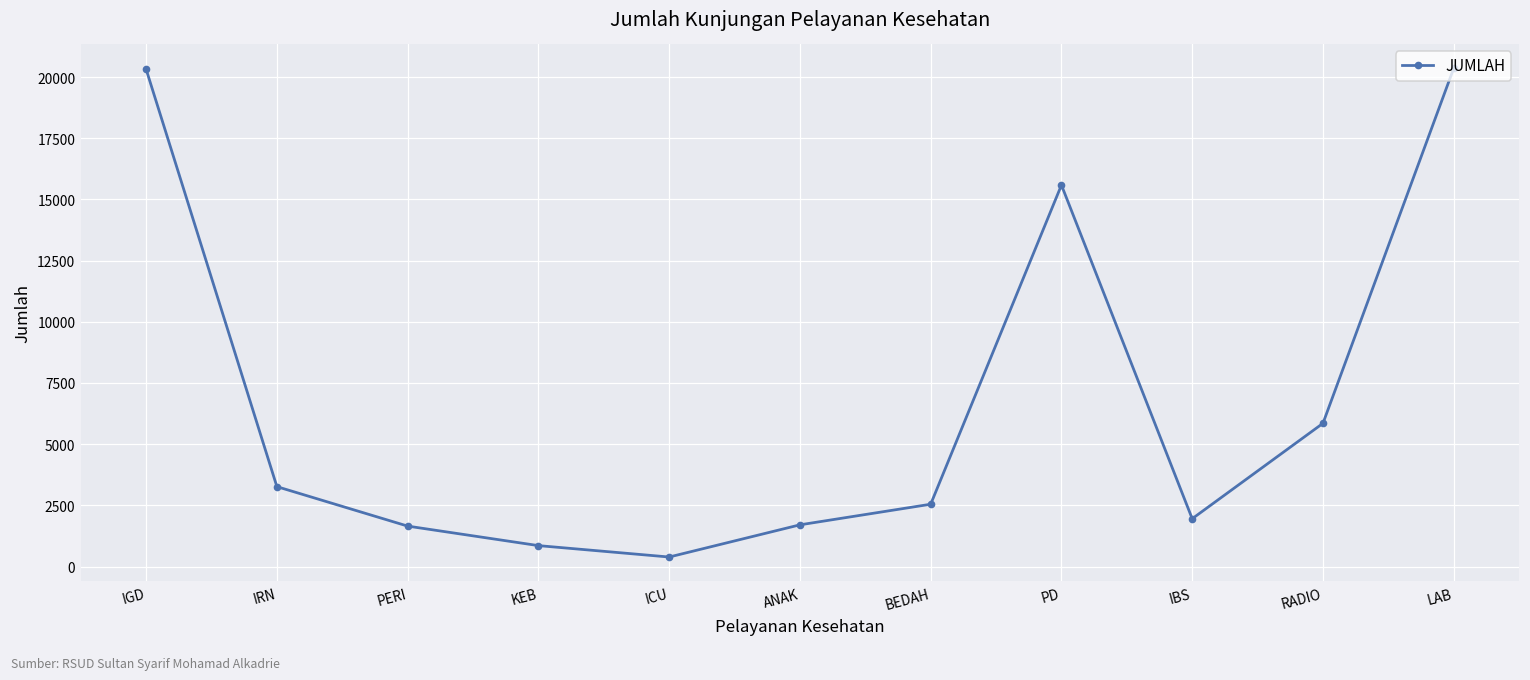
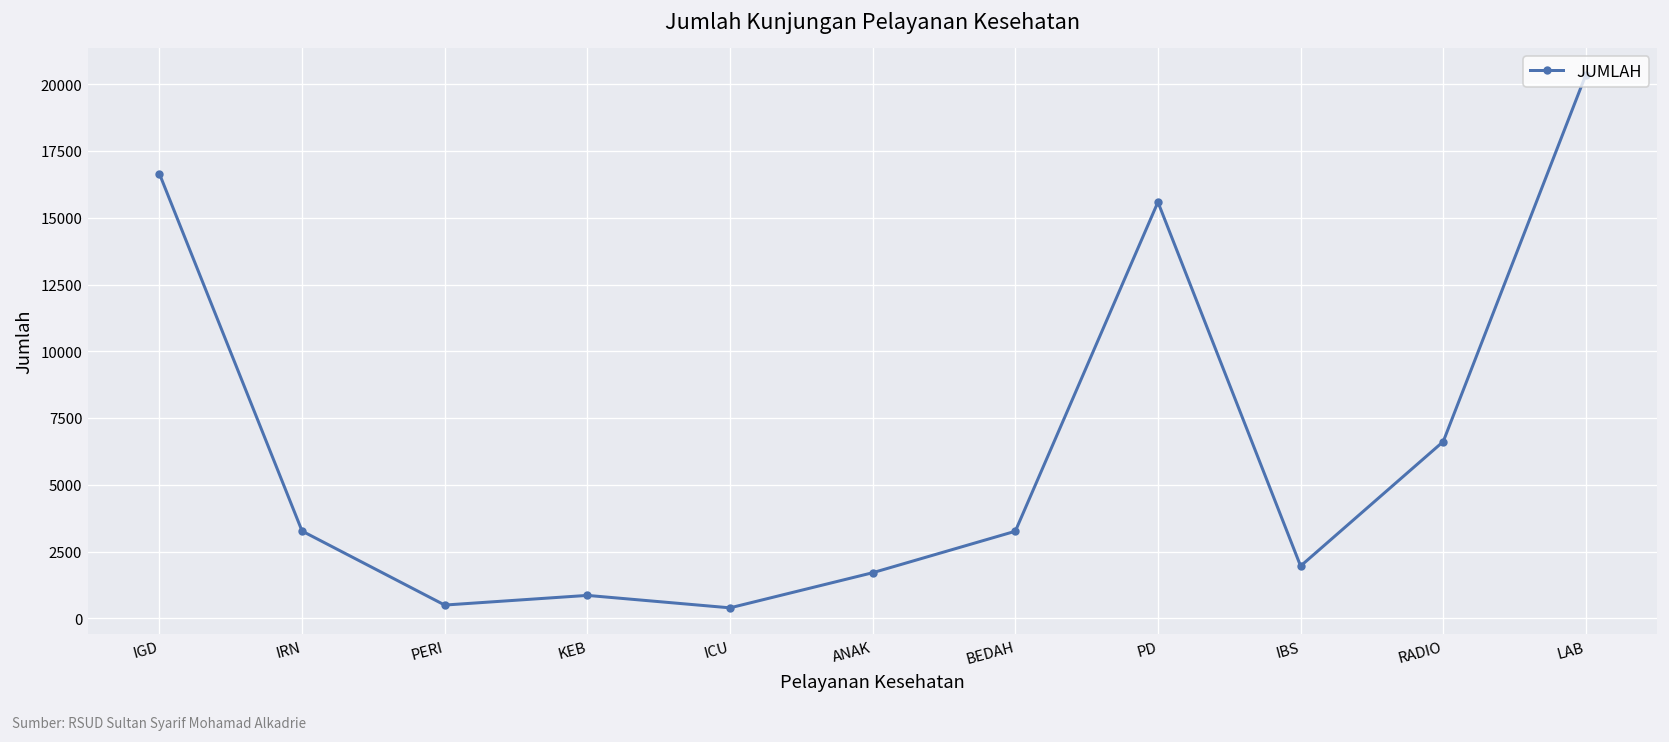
  {
-   "IGD": 20300,
+   "IGD": 16600,
    "IRN": 3300,
-   "PERI": 1700,
+   "PERI": 500,
    "KEB": 900,
    "ICU": 400,
    "ANAK": 1700,
-   "BEDAH": 2600,
+   "BEDAH": 3300,
    "PD": 15600,
    "IBS": 2000,
-   "RADIO": 5900
+   "RADIO": 6600
  }
